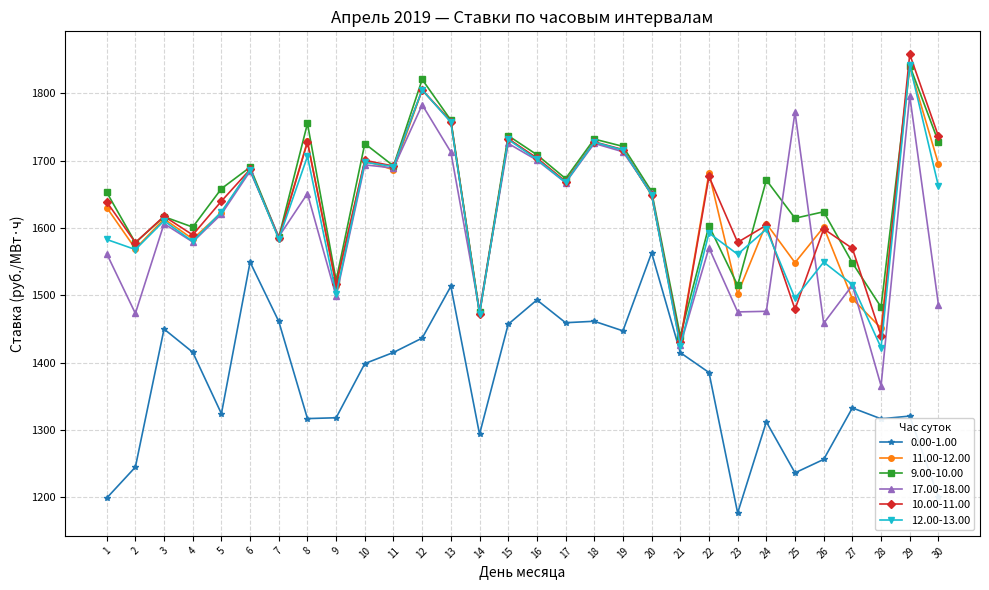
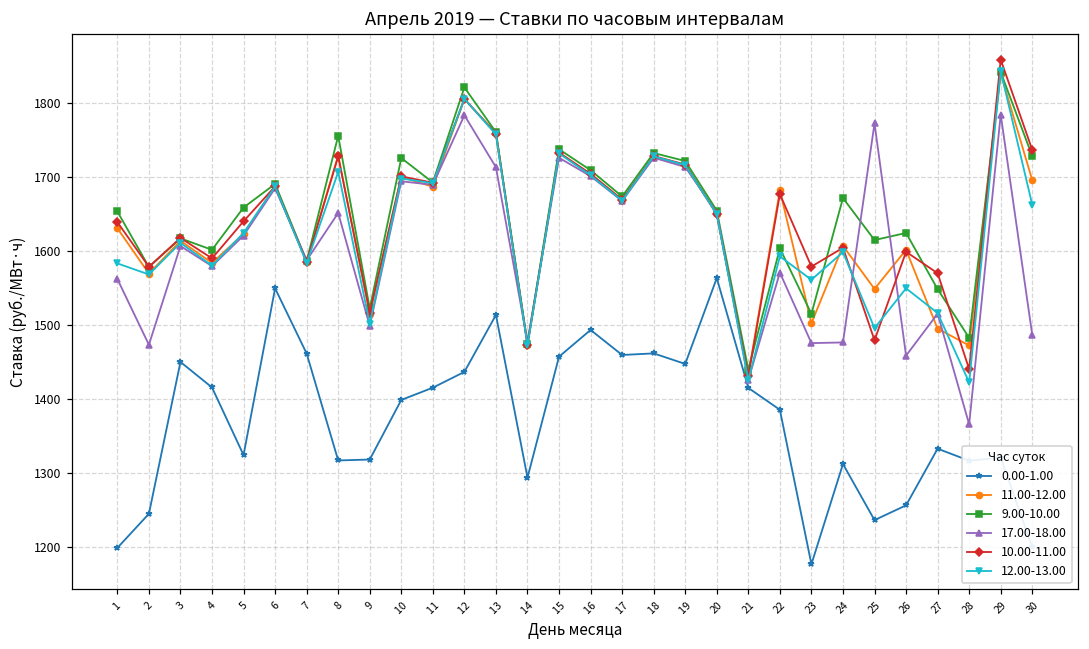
  {
    "0.00-1.00": {
      "1": 1200,
      "2": 1240,
      "3": 1450,
      "4": 1420,
      "5": 1320,
      "6": 1550,
      "7": 1460,
      "8": 1320,
      "9": 1320,
      "10": 1400,
      "11": 1420,
      "12": 1440,
      "13": 1510,
      "14": 1290,
      "15": 1460,
      "16": 1490,
      "17": 1460,
      "18": 1460,
      "19": 1450,
      "20": 1560,
      "21": 1410,
      "22": 1390,
      "23": 1180,
      "24": 1310,
      "25": 1240,
      "26": 1260,
      "27": 1330,
      "29": 1320
    },
    "11.00-12.00": {
      "1": 1630,
      "22": 1680,
      "23": 1500,
      "25": 1550,
      "27": 1490,
-     "28": 1450,
+     "28": 1470,
      "30": 1700
    },
    "9.00-10.00": {
      "1": 1650,
      "4": 1600,
      "5": 1660,
      "8": 1760,
      "9": 1520,
      "10": 1730,
      "12": 1820,
      "15": 1740,
      "16": 1710,
      "17": 1670,
      "18": 1730,
      "19": 1720,
      "21": 1440,
      "22": 1600,
      "23": 1510,
      "24": 1670,
      "25": 1610,
      "26": 1620,
      "27": 1550,
      "28": 1480,
      "30": 1730
    },
    "17.00-18.00": {
      "1": 1560,
      "2": 1470,
      "3": 1610,
      "8": 1650,
      "12": 1780,
      "13": 1710,
      "15": 1730,
      "22": 1570,
      "23": 1480,
      "24": 1480,
      "25": 1770,
      "26": 1460,
      "28": 1370,
-     "29": 1800,
+     "29": 1780,
      "30": 1490
    },
    "10.00-11.00": {
      "1": 1640,
      "4": 1590,
      "5": 1640,
      "22": 1680,
      "23": 1580,
      "25": 1480,
      "27": 1570,
      "28": 1440,
      "29": 1860,
      "30": 1740
    },
    "12.00-13.00": {
      "1": 1580,
      "8": 1710,
      "22": 1590,
      "23": 1560,
      "24": 1600,
      "25": 1500,
      "26": 1550,
      "28": 1420,
      "30": 1660
    }
  }
